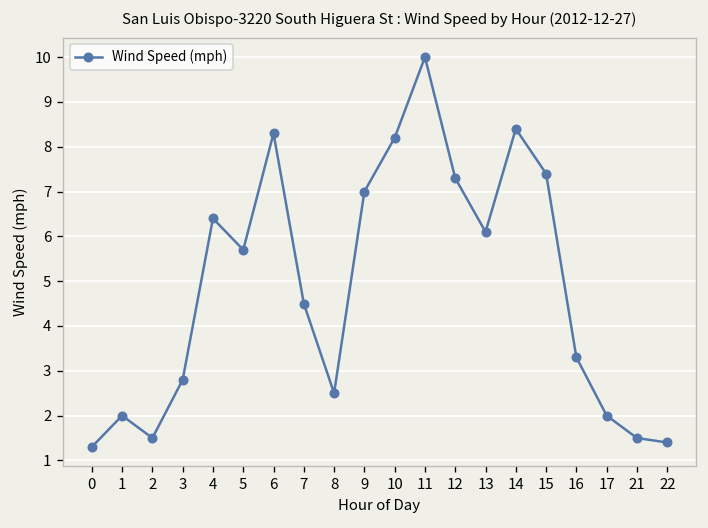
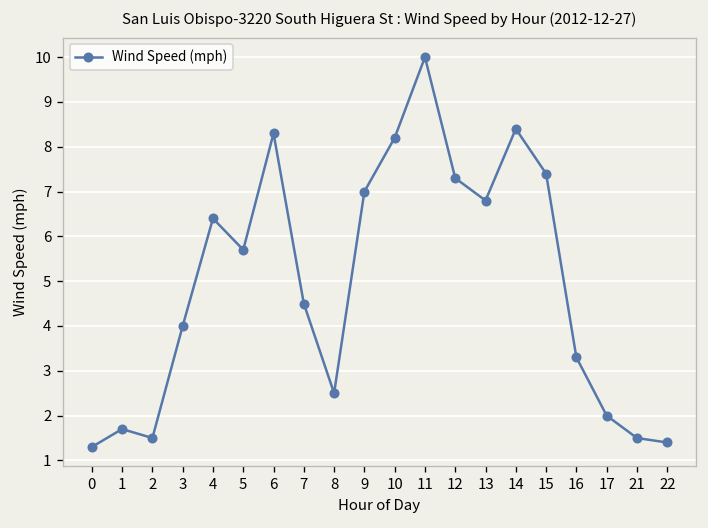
  {
    "0": 1.3,
-   "1": 2.0,
+   "1": 1.7,
    "2": 1.5,
-   "3": 2.8,
+   "3": 4.0,
    "4": 6.4,
    "5": 5.7,
    "6": 8.3,
    "7": 4.5,
    "8": 2.5,
    "9": 7.0,
    "10": 8.2,
    "11": 10.0,
    "12": 7.3,
-   "13": 6.1,
+   "13": 6.8,
    "14": 8.4,
    "15": 7.4,
    "16": 3.3,
    "17": 2.0,
    "21": 1.5,
    "22": 1.4
  }
